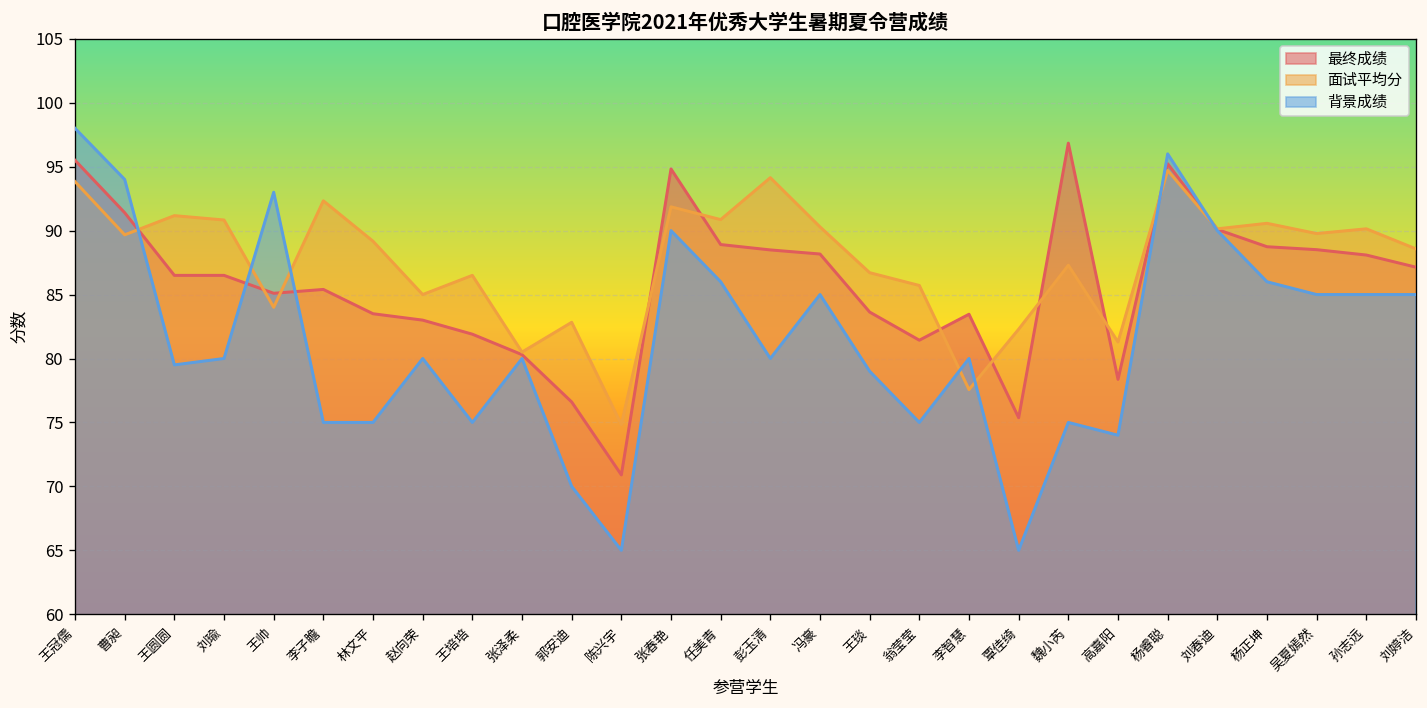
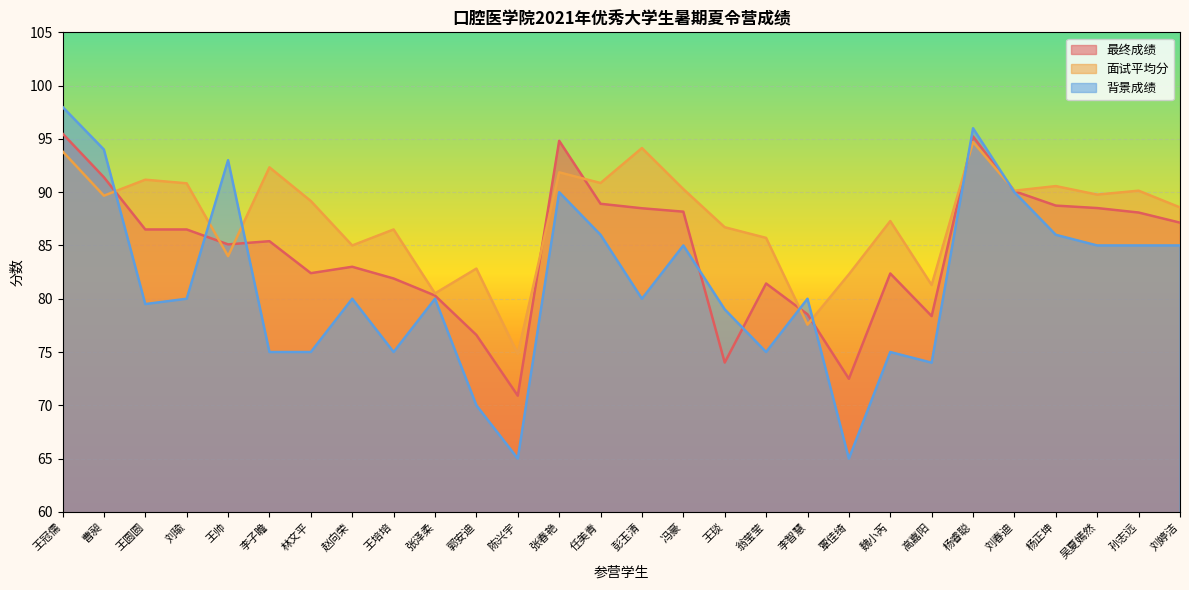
  {
    "最终成绩": {
      "王冠儒": 95.5,
      "曹昶": 91.4,
      "王圆圆": 86.5,
      "刘瑜": 86.5,
      "王帅": 85.1,
      "李子瞻": 85.4,
-     "林文平": 83.5,
+     "林文平": 82.4,
      "赵向荣": 83.0,
      "王培培": 81.9,
      "郭安迪": 76.6,
      "陈兴宇": 70.9,
      "张春艳": 94.8,
      "任美青": 88.9,
      "彭玉清": 88.5,
      "冯豪": 88.2,
-     "王琰": 83.6,
+     "王琰": 74.0,
      "翁莹莹": 81.4,
-     "李智慧": 83.5,
-     "覃佳绮": 75.4,
-     "魏小芮": 96.8,
+     "李智慧": 78.5,
+     "覃佳绮": 72.5,
+     "魏小芮": 82.4,
      "高嘉阳": 78.4,
      "杨睿聪": 95.2,
      "杨正坤": 88.7,
      "吴夏嫣然": 88.5,
      "孙志远": 88.1,
      "刘婷洁": 87.1
    },
    "面试平均分": {
      "王冠儒": 93.8,
      "曹昶": 89.7,
      "王圆圆": 91.2,
      "刘瑜": 90.8,
      "王帅": 84.0,
      "李子瞻": 92.3,
      "林文平": 89.2,
      "赵向荣": 85.0,
      "王培培": 86.5,
      "郭安迪": 82.8,
      "陈兴宇": 74.8,
      "张春艳": 91.9,
      "任美青": 90.9,
      "彭玉清": 94.1,
      "冯豪": 90.3,
      "王琰": 86.7,
      "翁莹莹": 85.7,
      "李智慧": 77.6,
      "覃佳绮": 82.3,
      "魏小芮": 87.3,
      "高嘉阳": 81.3,
      "杨睿聪": 94.7,
      "杨正坤": 90.6,
      "吴夏嫣然": 89.8,
      "孙志远": 90.1,
      "刘婷洁": 88.6
    },
    "背景成绩": {
      "王冠儒": 98.0,
      "曹昶": 94.0,
      "王圆圆": 79.5,
      "刘瑜": 80.0,
      "王帅": 93.0,
      "李子瞻": 75.0,
      "林文平": 75.0,
      "赵向荣": 80.0,
      "王培培": 75.0,
      "张泽柔": 80.0,
      "郭安迪": 70.0,
      "陈兴宇": 65.0,
      "张春艳": 90.0,
      "任美青": 86.0,
      "彭玉清": 80.0,
      "冯豪": 85.0,
      "王琰": 79.0,
      "翁莹莹": 75.0,
      "李智慧": 80.0,
      "覃佳绮": 65.0,
      "魏小芮": 75.0,
      "高嘉阳": 74.0,
      "杨睿聪": 96.0,
      "杨正坤": 86.0,
      "吴夏嫣然": 85.0,
      "孙志远": 85.0,
      "刘婷洁": 85.0
    }
  }
